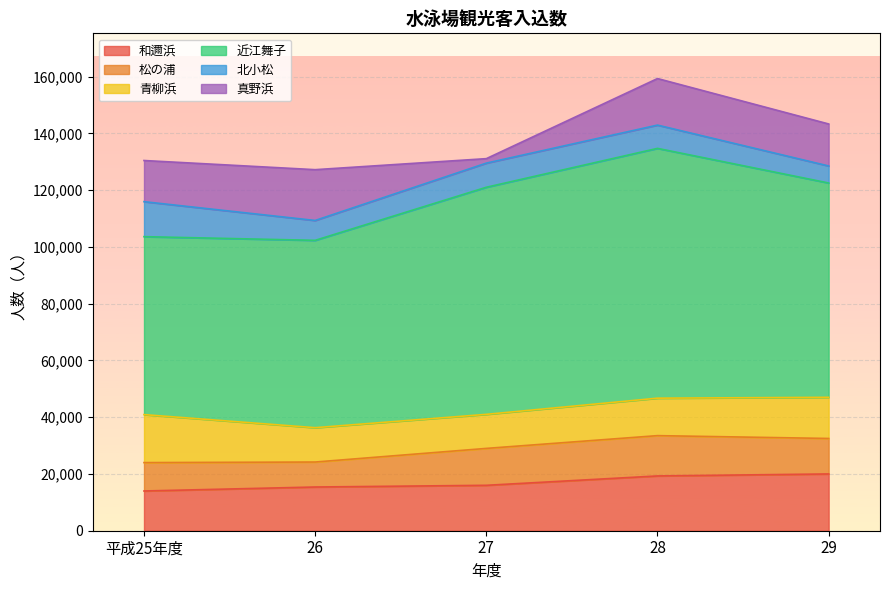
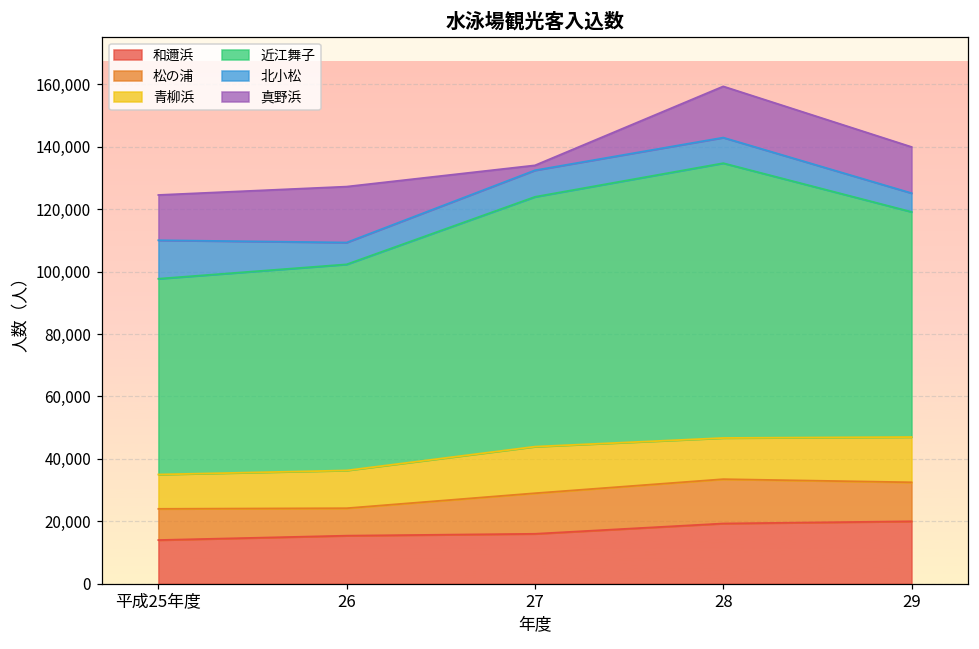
  {
    "青柳浜": {
-     "平成25年度": "17,000",
+     "平成25年度": "11,000",
      "26": "12,000",
-     "27": "12,000",
+     "27": "15,000",
      "28": "13,000",
      "29": "15,000"
    },
    "近江舞子": {
      "平成25年度": "63,000",
      "26": "66,000",
      "27": "80,000",
      "28": "88,000",
-     "29": "76,000"
+     "29": "72,000"
    },
    "北小松": {
      "平成25年度": "12,000",
      "26": "7,000",
      "27": "9,000",
      "28": "8,000",
      "29": "6,000"
    },
    "真野浜": {
      "平成25年度": "15,000",
      "26": "18,000",
      "27": "2,000",
      "28": "16,000",
      "29": "15,000"
    }
  }
